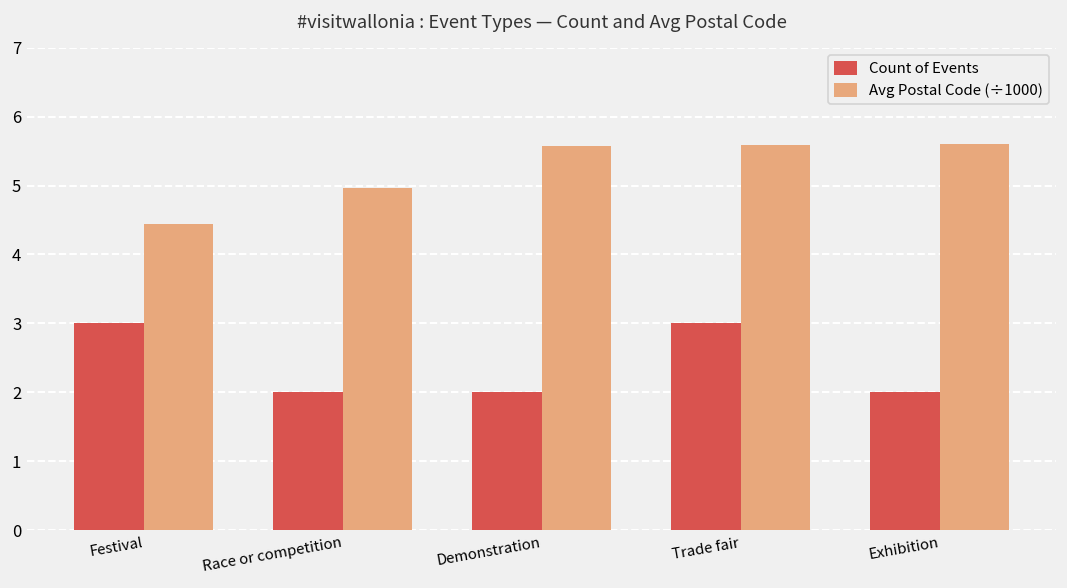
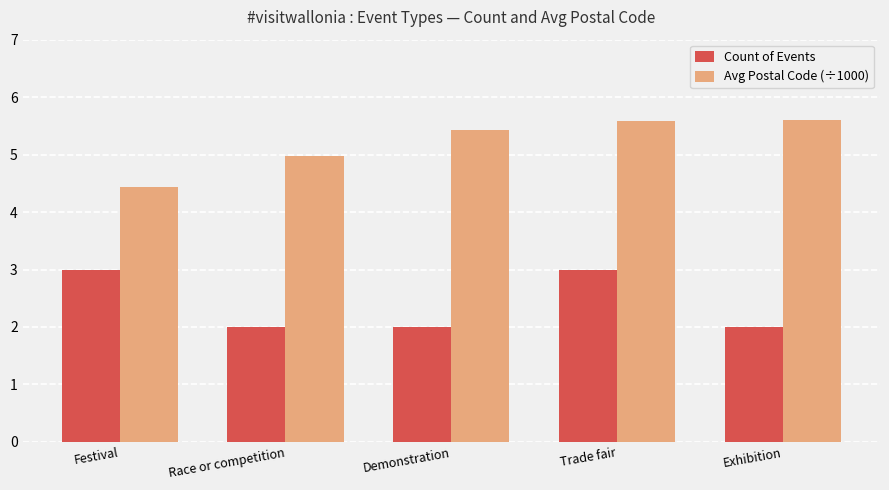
  {
    "Count of Events": {
      "Festival": 3.0,
      "Race or competition": 2.0,
      "Demonstration": 2.0,
      "Trade fair": 3.0,
      "Exhibition": 2.0
    },
    "Avg Postal Code (÷1000)": {
      "Festival": 4.4,
      "Race or competition": 5.0,
-     "Demonstration": 5.6,
+     "Demonstration": 5.4,
      "Trade fair": 5.6,
      "Exhibition": 5.6
    }
  }
